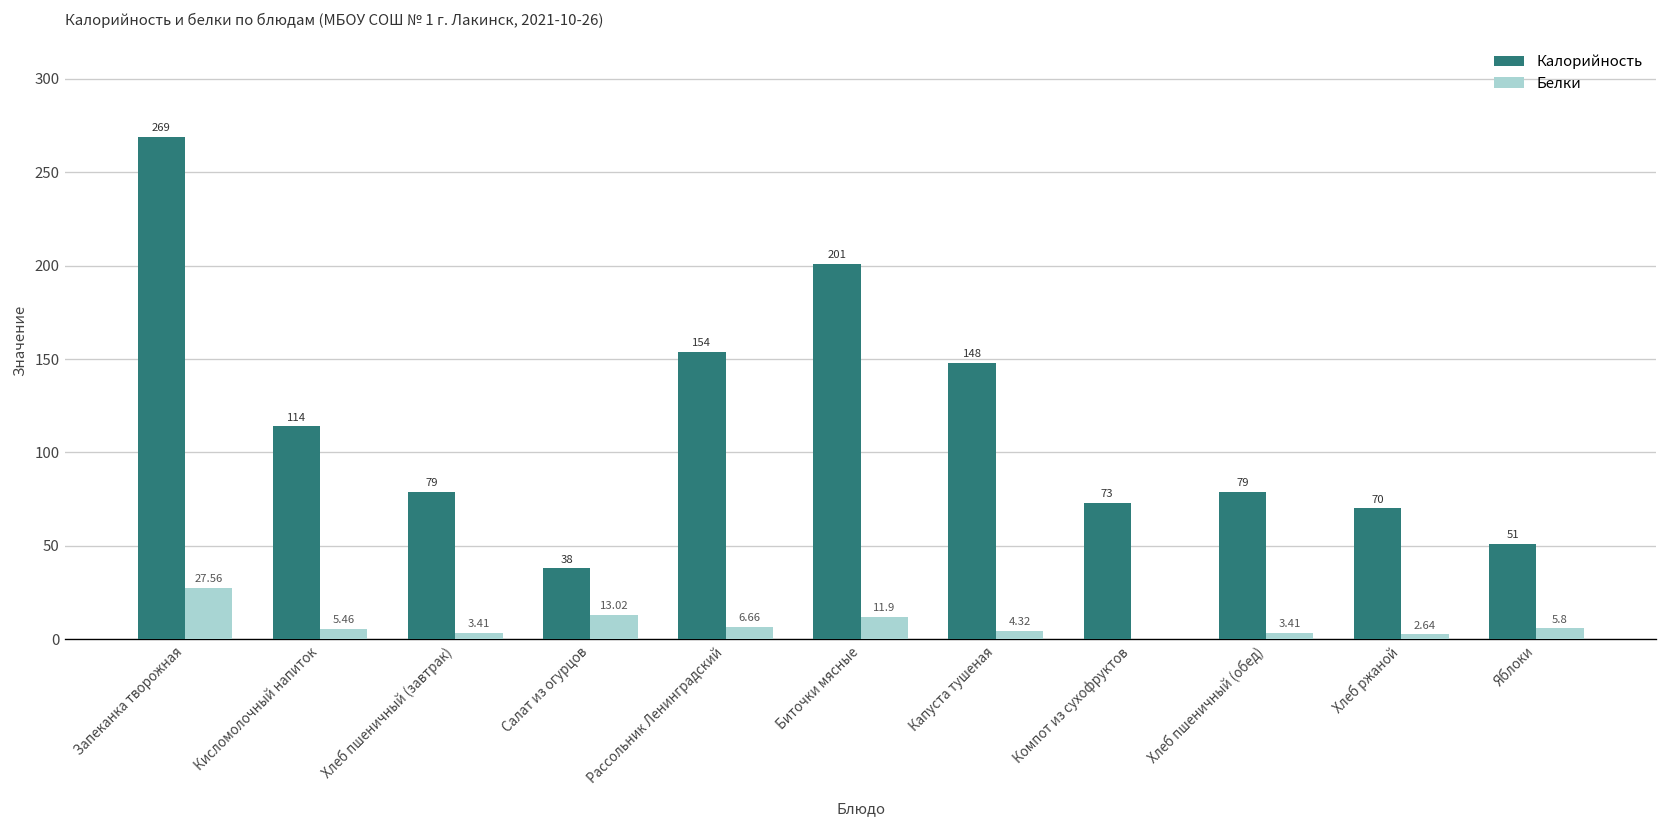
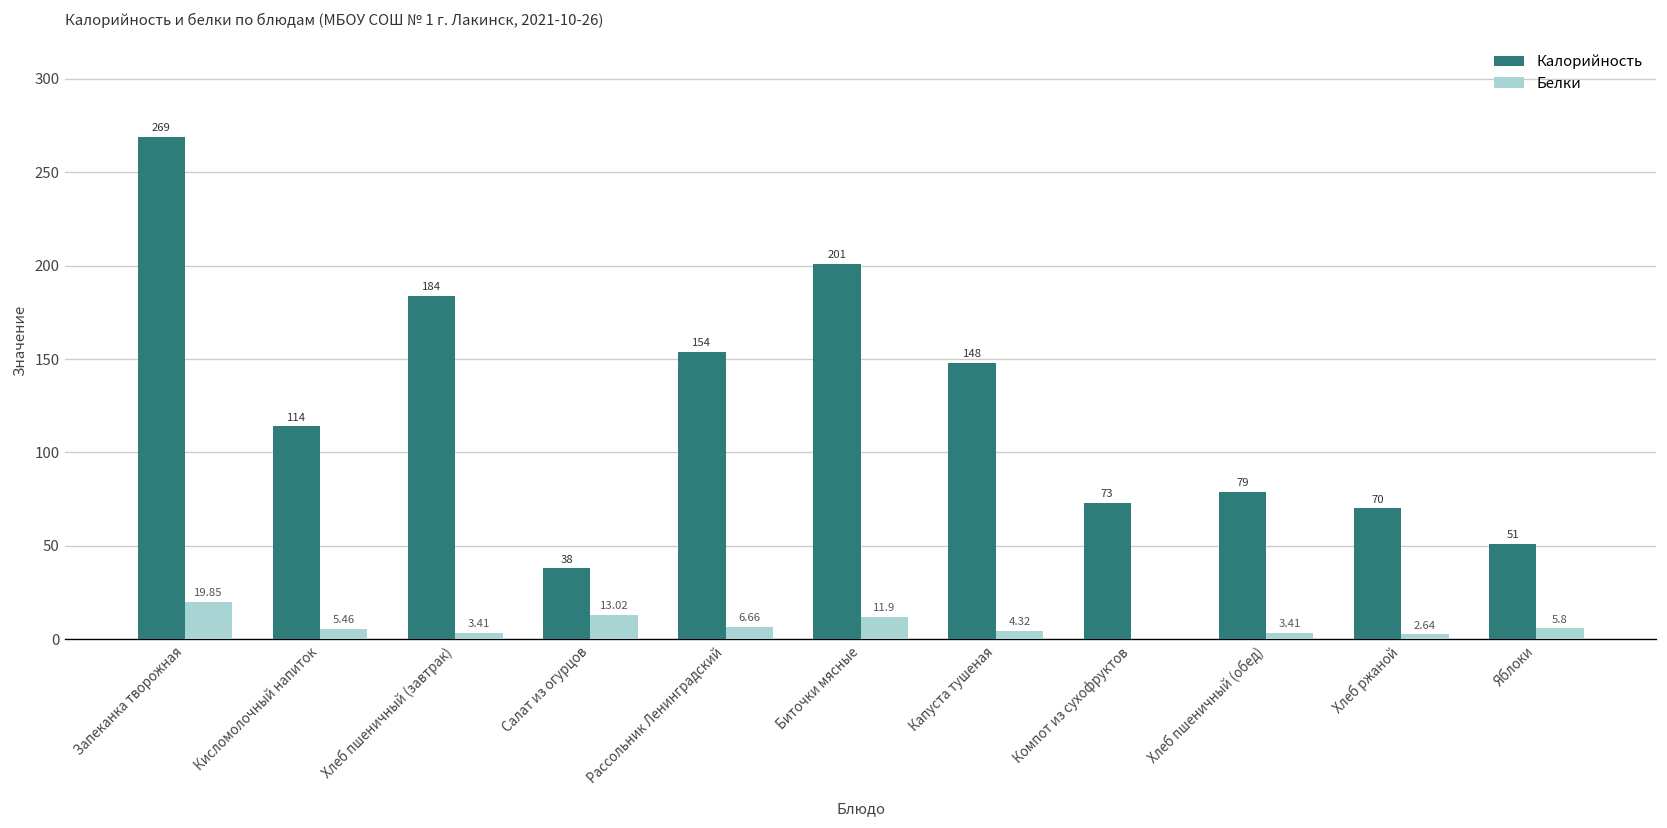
  {
    "Калорийность": {
      "Запеканка творожная": 269,
      "Кисломолочный напиток": 114,
-     "Хлеб пшеничный (завтрак)": 79,
+     "Хлеб пшеничный (завтрак)": 184,
      "Салат из огурцов": 38,
      "Рассольник Ленинградский": 154,
      "Биточки мясные": 201,
      "Капуста тушеная": 148,
      "Компот из сухофруктов": 73,
      "Хлеб пшеничный (обед)": 79,
      "Хлеб ржаной": 70,
      "Яблоки": 51
    },
    "Белки": {
-     "Запеканка творожная": 27.56,
+     "Запеканка творожная": 19.85,
      "Кисломолочный напиток": 5.46,
      "Хлеб пшеничный (завтрак)": 3.41,
      "Салат из огурцов": 13.02,
      "Рассольник Ленинградский": 6.66,
      "Биточки мясные": 11.9,
      "Капуста тушеная": 4.32,
      "Хлеб пшеничный (обед)": 3.41,
      "Хлеб ржаной": 2.64,
      "Яблоки": 5.8
    }
  }
